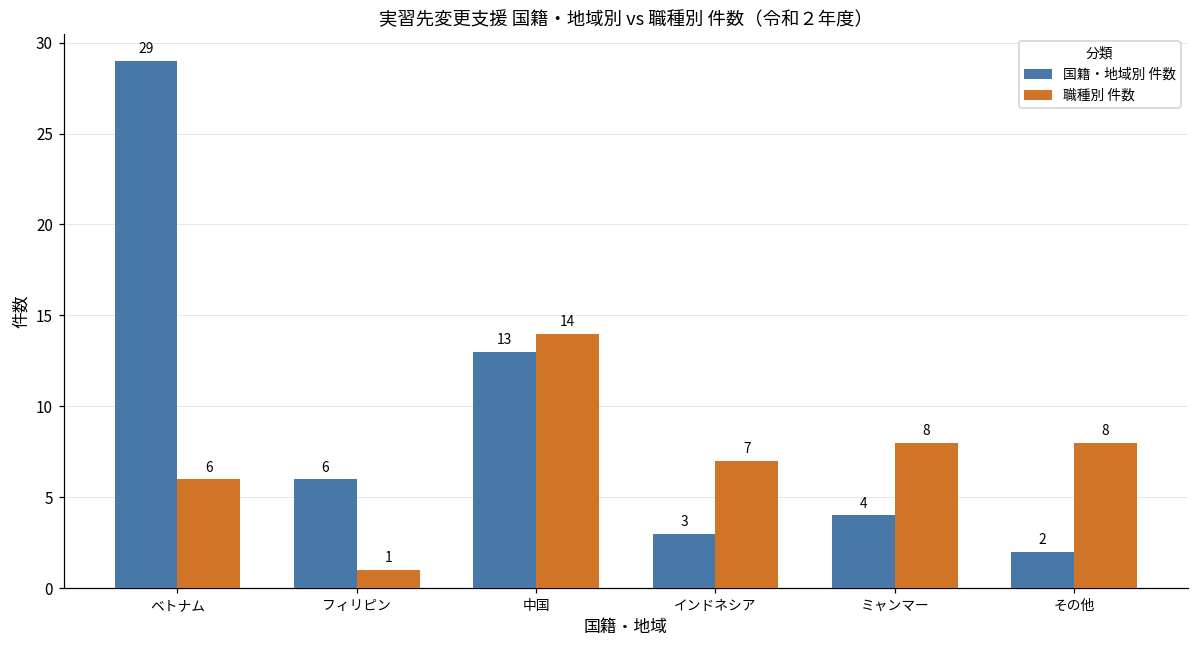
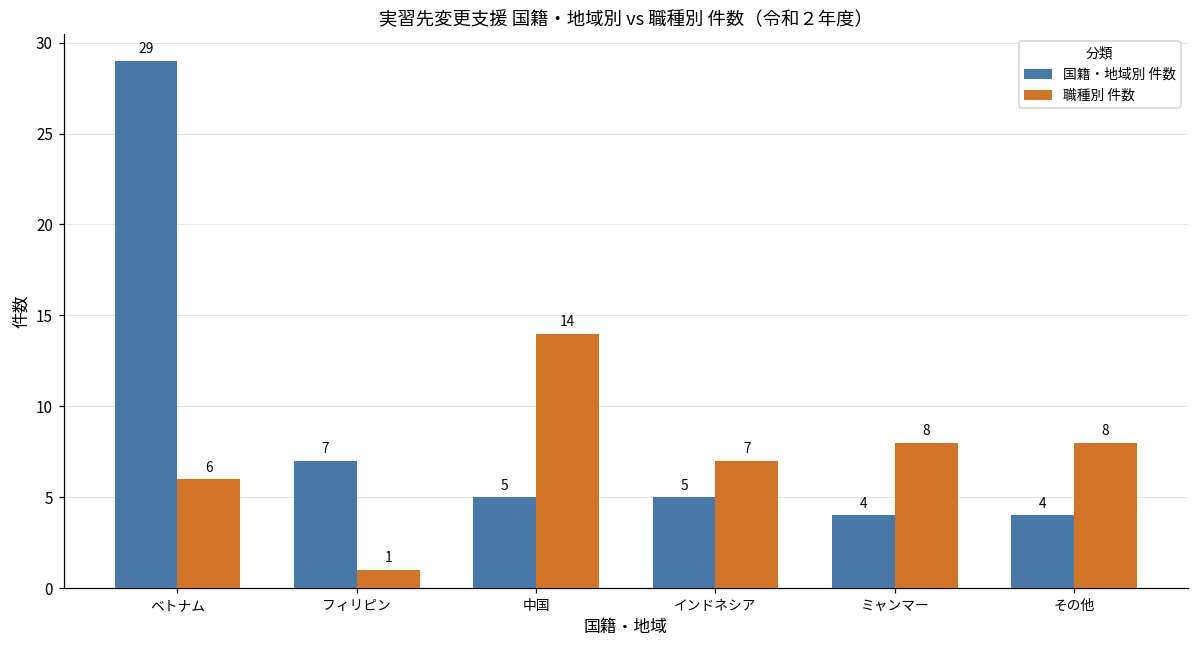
  {
    "国籍・地域別 件数": {
      "ベトナム": 29,
-     "フィリピン": 6,
-     "中国": 13,
-     "インドネシア": 3,
+     "フィリピン": 7,
+     "中国": 5,
+     "インドネシア": 5,
      "ミャンマー": 4,
-     "その他": 2
+     "その他": 4
    },
    "職種別 件数": {
      "ベトナム": 6,
      "フィリピン": 1,
      "中国": 14,
      "インドネシア": 7,
      "ミャンマー": 8,
      "その他": 8
    }
  }
